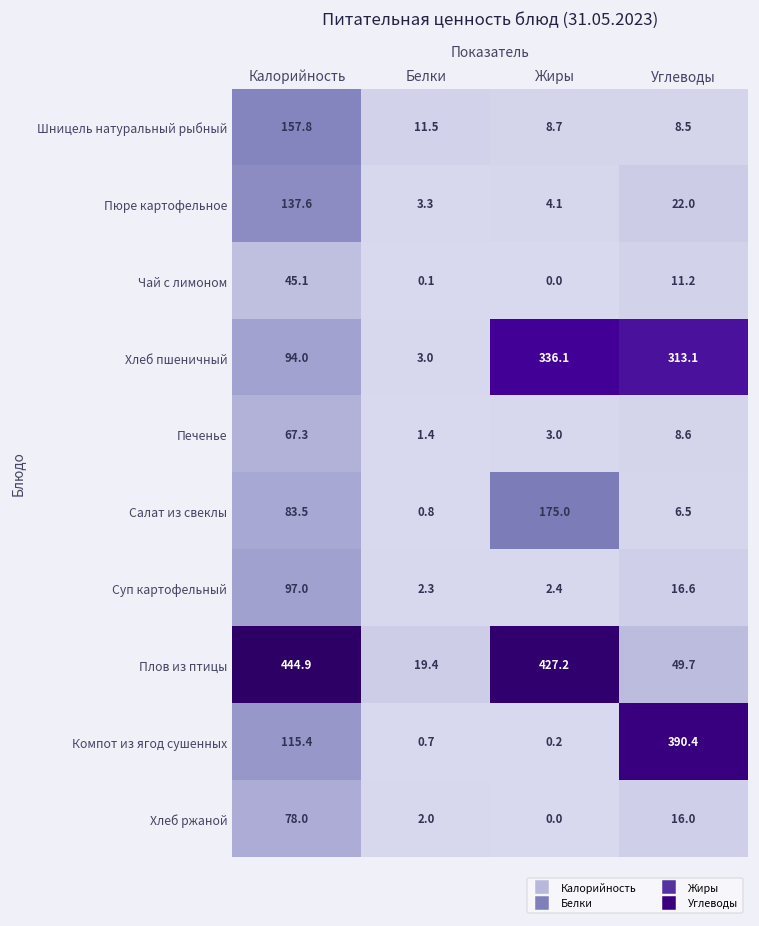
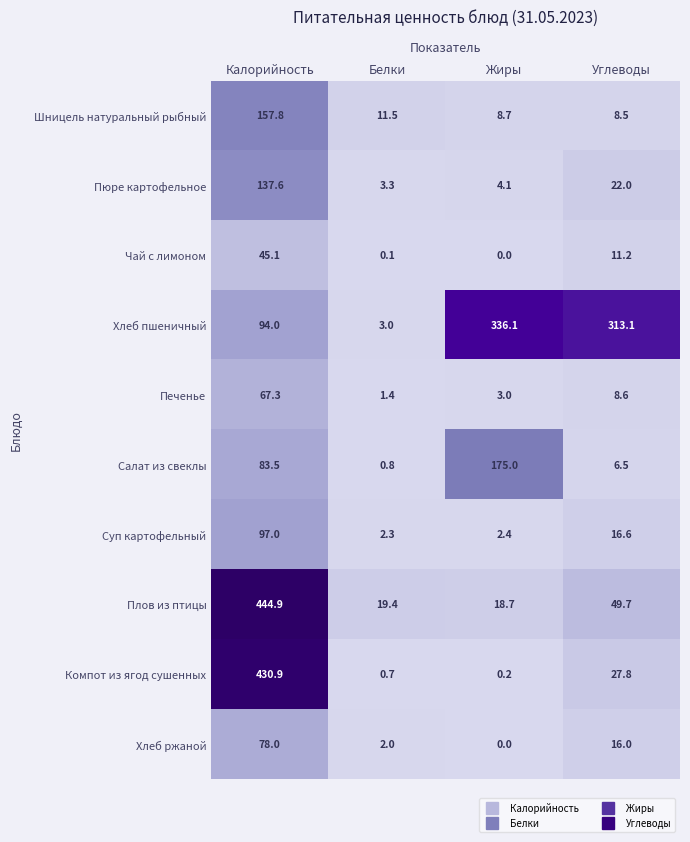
  {
    "Шницель натуральный рыбный": {
      "Калорийность": 157.8,
      "Белки": 11.5,
      "Жиры": 8.7,
      "Углеводы": 8.5
    },
    "Пюре картофельное": {
      "Калорийность": 137.6,
      "Белки": 3.3,
      "Жиры": 4.1,
      "Углеводы": 22.0
    },
    "Чай с лимоном": {
      "Калорийность": 45.1,
      "Белки": 0.1,
      "Жиры": 0.0,
      "Углеводы": 11.2
    },
    "Хлеб пшеничный": {
      "Калорийность": 94.0,
      "Белки": 3.0,
      "Жиры": 336.1,
      "Углеводы": 313.1
    },
    "Печенье": {
      "Калорийность": 67.3,
      "Белки": 1.4,
      "Жиры": 3.0,
      "Углеводы": 8.6
    },
    "Салат из свеклы": {
      "Калорийность": 83.5,
      "Белки": 0.8,
      "Жиры": 175.0,
      "Углеводы": 6.5
    },
    "Суп картофельный": {
      "Калорийность": 97.0,
      "Белки": 2.3,
      "Жиры": 2.4,
      "Углеводы": 16.6
    },
    "Плов из птицы": {
      "Калорийность": 444.9,
      "Белки": 19.4,
-     "Жиры": 427.2,
+     "Жиры": 18.7,
      "Углеводы": 49.7
    },
    "Компот из ягод сушенных": {
-     "Калорийность": 115.4,
+     "Калорийность": 430.9,
      "Белки": 0.7,
      "Жиры": 0.2,
-     "Углеводы": 390.4
+     "Углеводы": 27.8
    },
    "Хлеб ржаной": {
      "Калорийность": 78.0,
      "Белки": 2.0,
      "Жиры": 0.0,
      "Углеводы": 16.0
    }
  }
